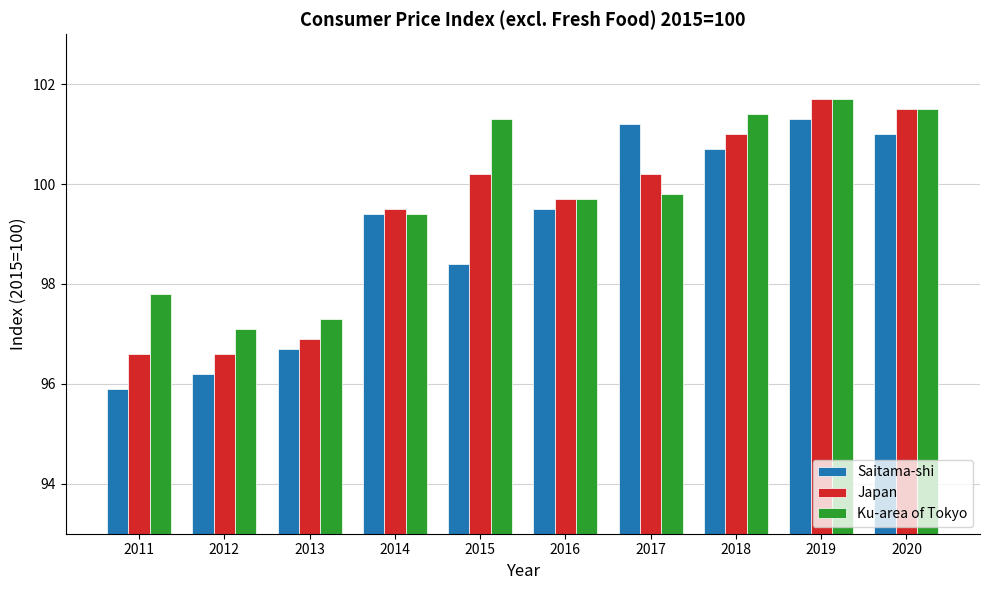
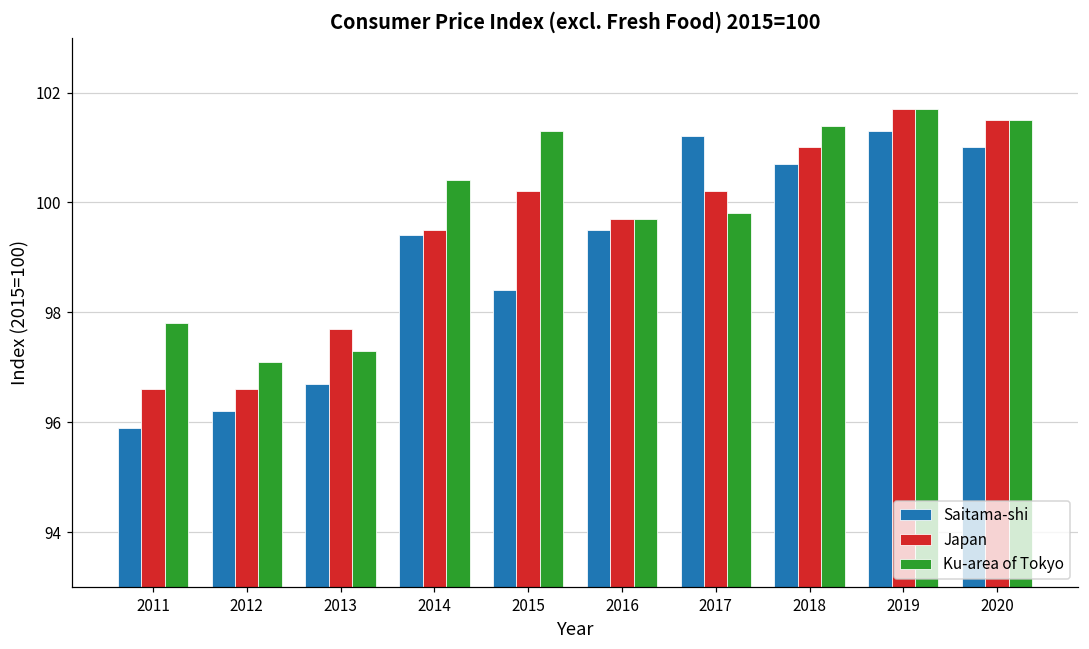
  {
    "Saitama-shi": {
      "2011": 95.9,
      "2012": 96.2,
      "2013": 96.7,
      "2014": 99.4,
      "2015": 98.4,
      "2016": 99.5,
      "2017": 101.2,
      "2018": 100.7,
      "2019": 101.3,
      "2020": 101.0
    },
    "Japan": {
      "2011": 96.6,
      "2012": 96.6,
-     "2013": 96.9,
+     "2013": 97.7,
      "2014": 99.5,
      "2015": 100.2,
      "2016": 99.7,
      "2017": 100.2,
      "2018": 101.0,
      "2019": 101.7,
      "2020": 101.5
    },
    "Ku-area of Tokyo": {
      "2011": 97.8,
      "2012": 97.1,
      "2013": 97.3,
-     "2014": 99.4,
+     "2014": 100.4,
      "2015": 101.3,
      "2016": 99.7,
      "2017": 99.8,
      "2018": 101.4,
      "2019": 101.7,
      "2020": 101.5
    }
  }
